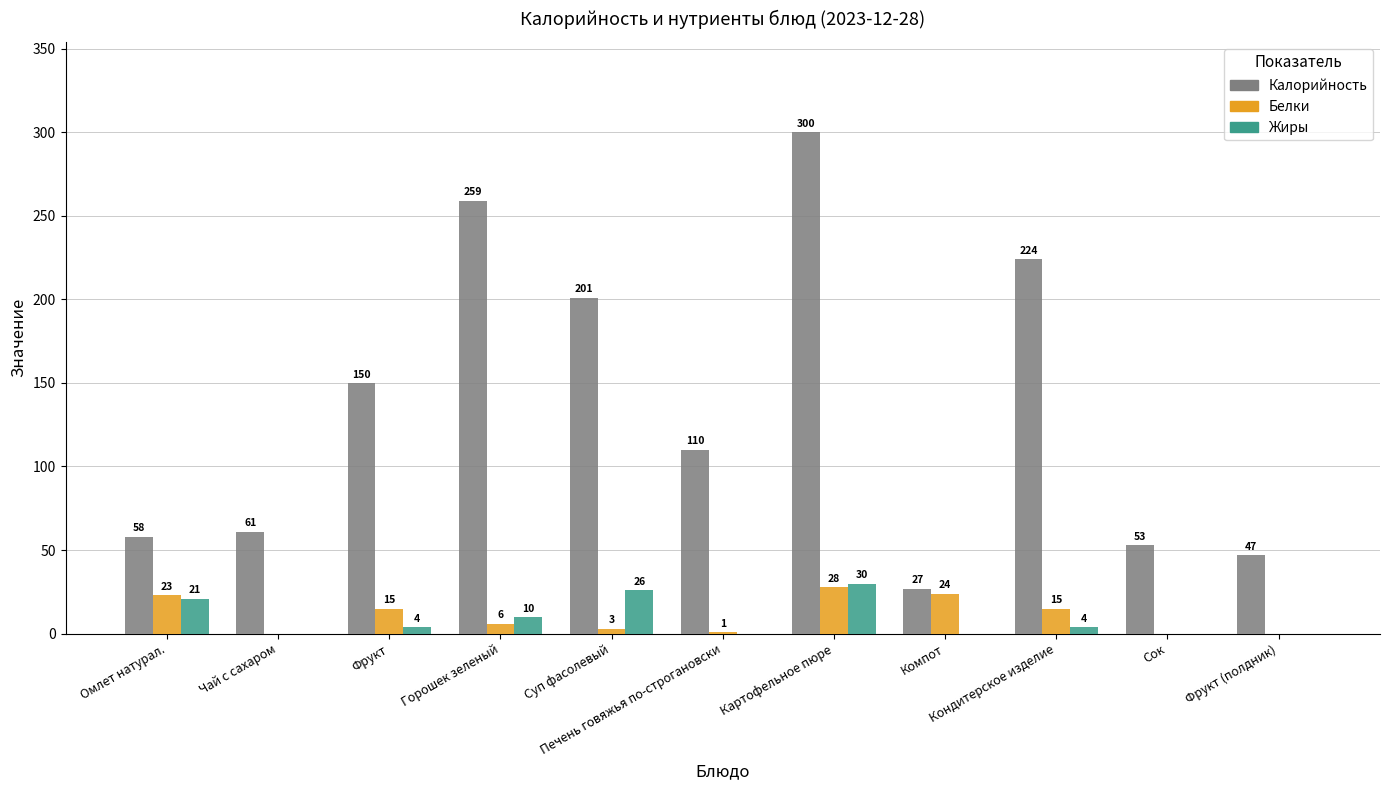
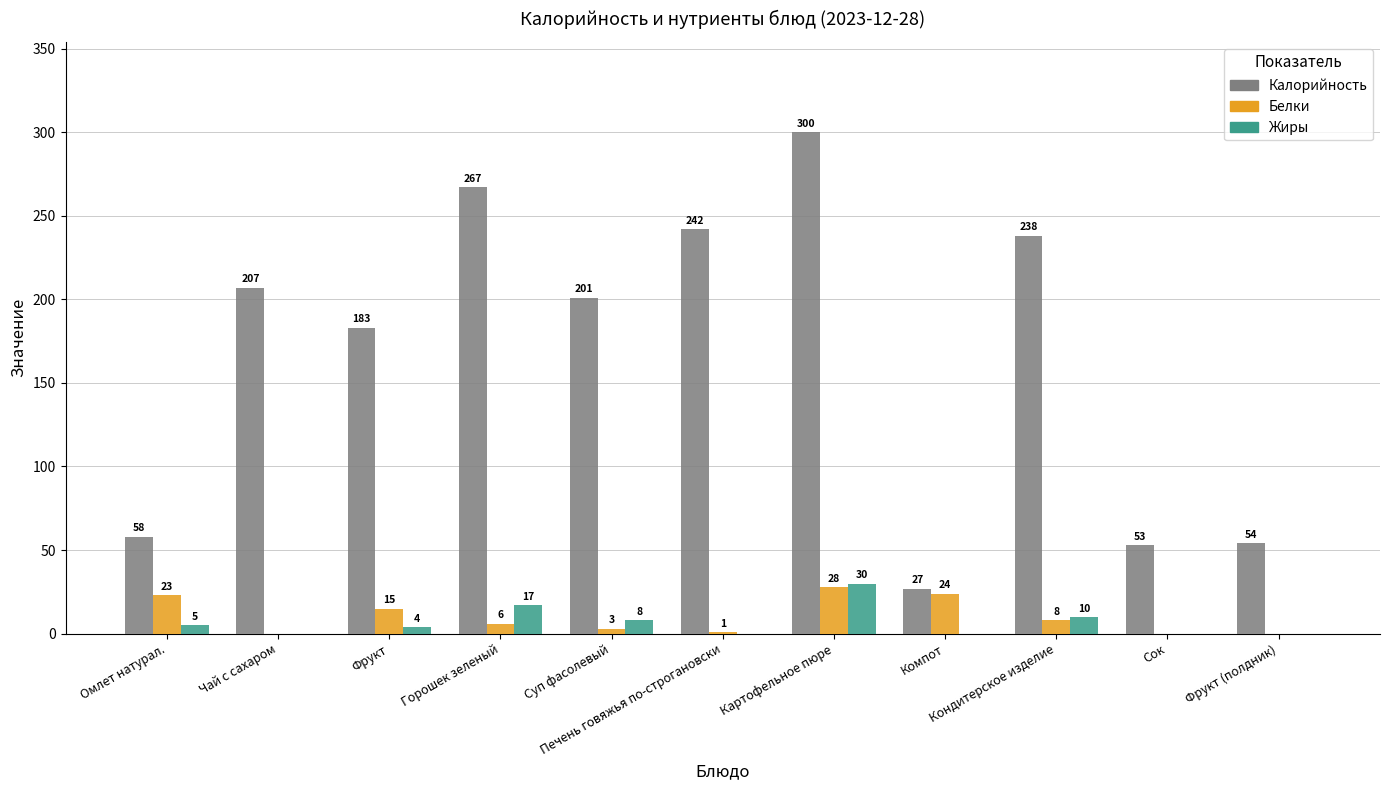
  {
    "Калорийность": {
      "Омлет натурал.": 58,
-     "Чай с сахаром": 61,
-     "Фрукт": 150,
-     "Горошек зеленый": 259,
+     "Чай с сахаром": 207,
+     "Фрукт": 183,
+     "Горошек зеленый": 267,
      "Суп фасолевый": 201,
-     "Печень говяжья по-строгановски": 110,
+     "Печень говяжья по-строгановски": 242,
      "Картофельное пюре": 300,
      "Компот": 27,
-     "Кондитерское изделие": 224,
+     "Кондитерское изделие": 238,
      "Сок": 53,
-     "Фрукт (полдник)": 47
+     "Фрукт (полдник)": 54
    },
    "Белки": {
      "Омлет натурал.": 23,
      "Фрукт": 15,
      "Горошек зеленый": 6,
      "Суп фасолевый": 3,
      "Печень говяжья по-строгановски": 1,
      "Картофельное пюре": 28,
      "Компот": 24,
-     "Кондитерское изделие": 15
+     "Кондитерское изделие": 8
    },
    "Жиры": {
-     "Омлет натурал.": 21,
+     "Омлет натурал.": 5,
      "Фрукт": 4,
-     "Горошек зеленый": 10,
-     "Суп фасолевый": 26,
+     "Горошек зеленый": 17,
+     "Суп фасолевый": 8,
      "Картофельное пюре": 30,
-     "Кондитерское изделие": 4
+     "Кондитерское изделие": 10
    }
  }
